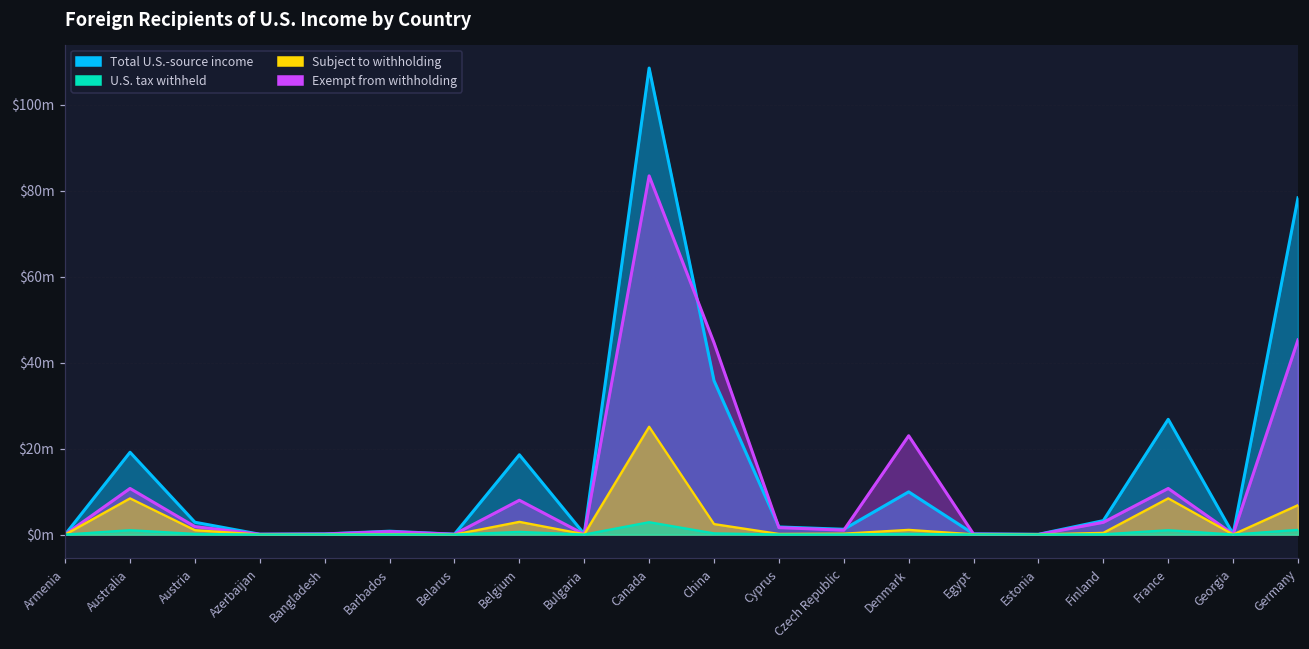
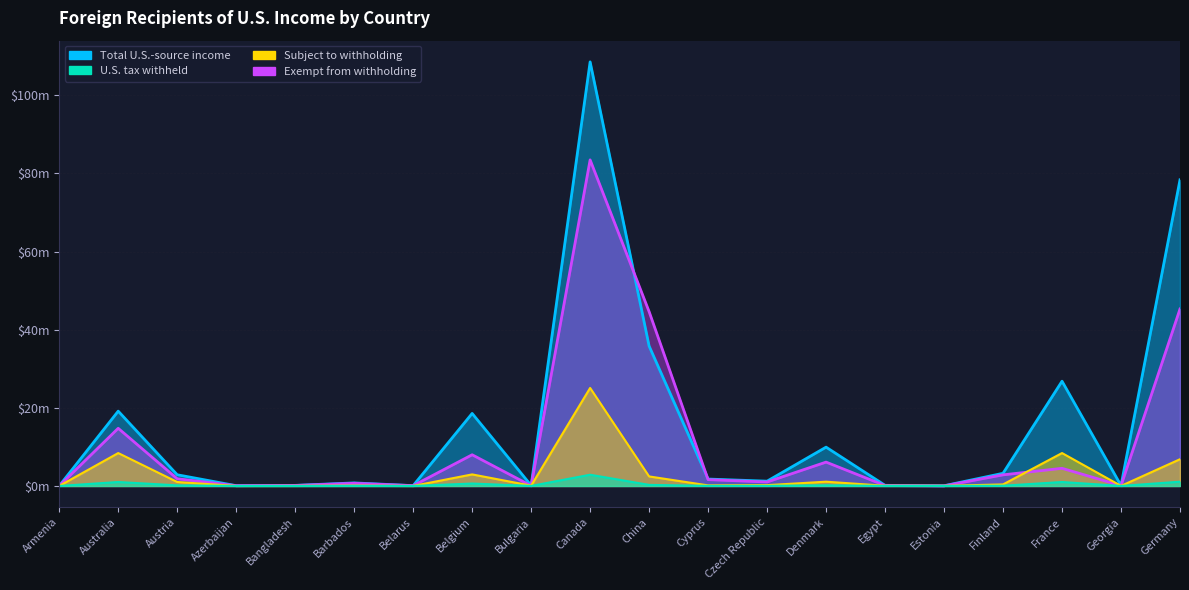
  {
    "Total U.S.-source income": {
      "Australia": "$19m",
      "Austria": "$3m",
      "Belgium": "$19m",
      "Canada": "$109m",
      "China": "$36m",
      "Denmark": "$10m",
      "France": "$27m",
      "Germany": "$78m"
    },
    "Exempt from withholding": {
-     "Australia": "$11m",
+     "Australia": "$15m",
      "Austria": "$2m",
      "Belgium": "$8m",
      "Canada": "$83m",
      "China": "$45m",
-     "Denmark": "$23m",
-     "France": "$11m",
+     "Denmark": "$6m",
+     "France": "$5m",
      "Germany": "$45m"
    },
    "Subject to withholding": {
      "Australia": "$8m",
      "Austria": "$1m",
      "Belgium": "$3m",
      "Canada": "$25m",
      "China": "$2m",
      "Denmark": "$1m",
      "France": "$8m",
      "Germany": "$7m"
    },
    "U.S. tax withheld": {
      "Australia": "$1m",
      "Austria": "$0m",
      "Belgium": "$1m",
      "Canada": "$3m",
      "China": "$0m",
      "Denmark": "$0m",
      "France": "$1m",
      "Germany": "$1m"
    }
  }
